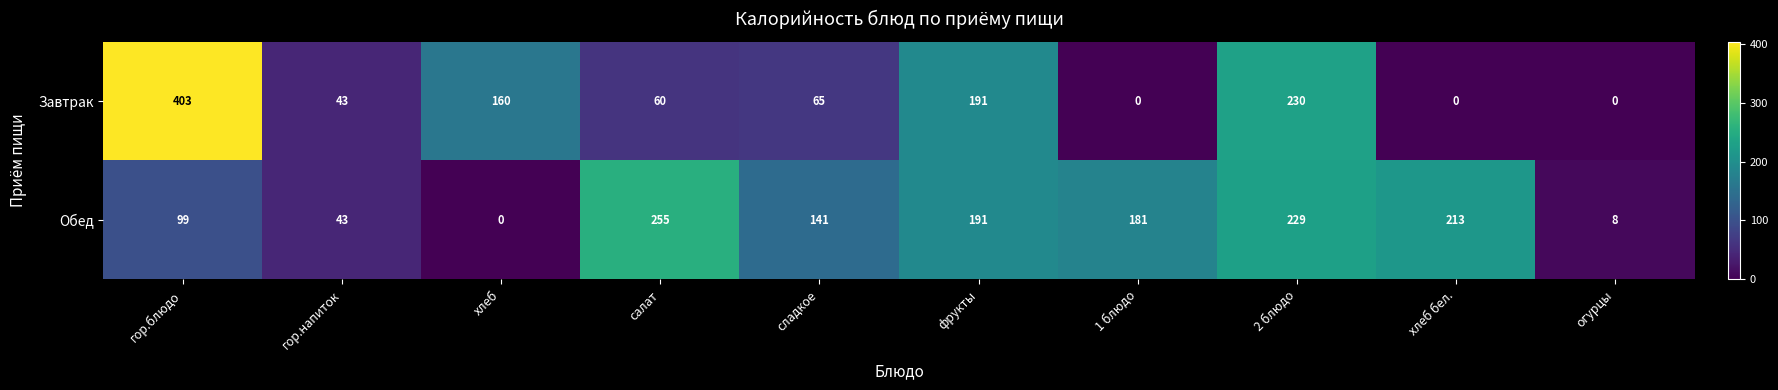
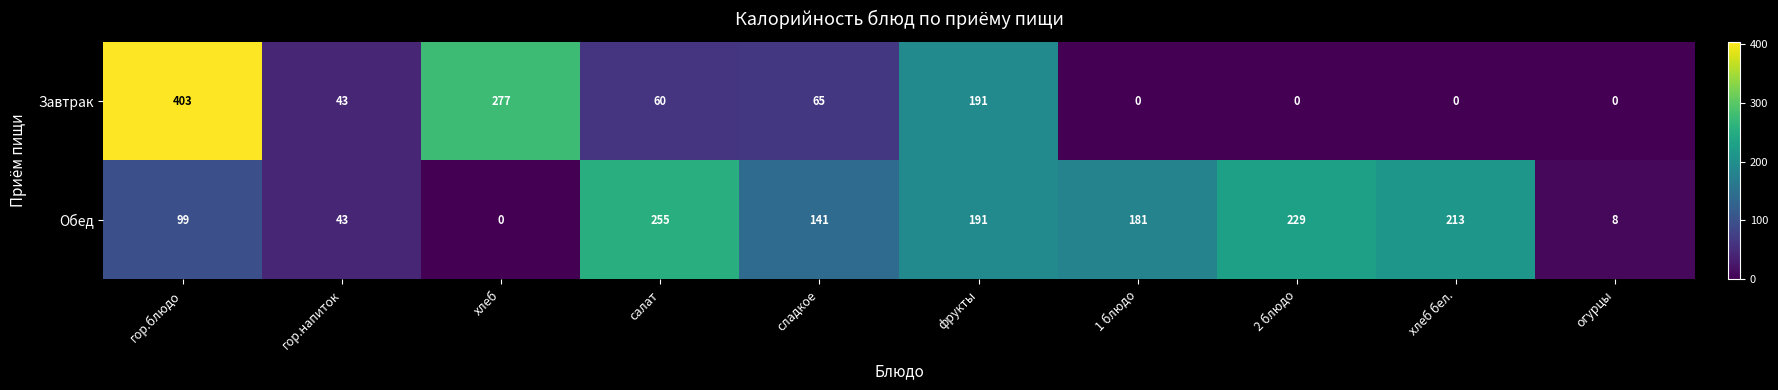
  {
    "Завтрак": {
      "гор.блюдо": 403,
      "гор.напиток": 43,
-     "хлеб": 160,
+     "хлеб": 277,
      "салат": 60,
      "сладкое": 65,
      "фрукты": 191,
      "1 блюдо": 0,
-     "2 блюдо": 230,
+     "2 блюдо": 0,
      "хлеб бел.": 0,
      "огурцы": 0
    },
    "Обед": {
      "гор.блюдо": 99,
      "гор.напиток": 43,
      "хлеб": 0,
      "салат": 255,
      "сладкое": 141,
      "фрукты": 191,
      "1 блюдо": 181,
      "2 блюдо": 229,
      "хлеб бел.": 213,
      "огурцы": 8
    }
  }
